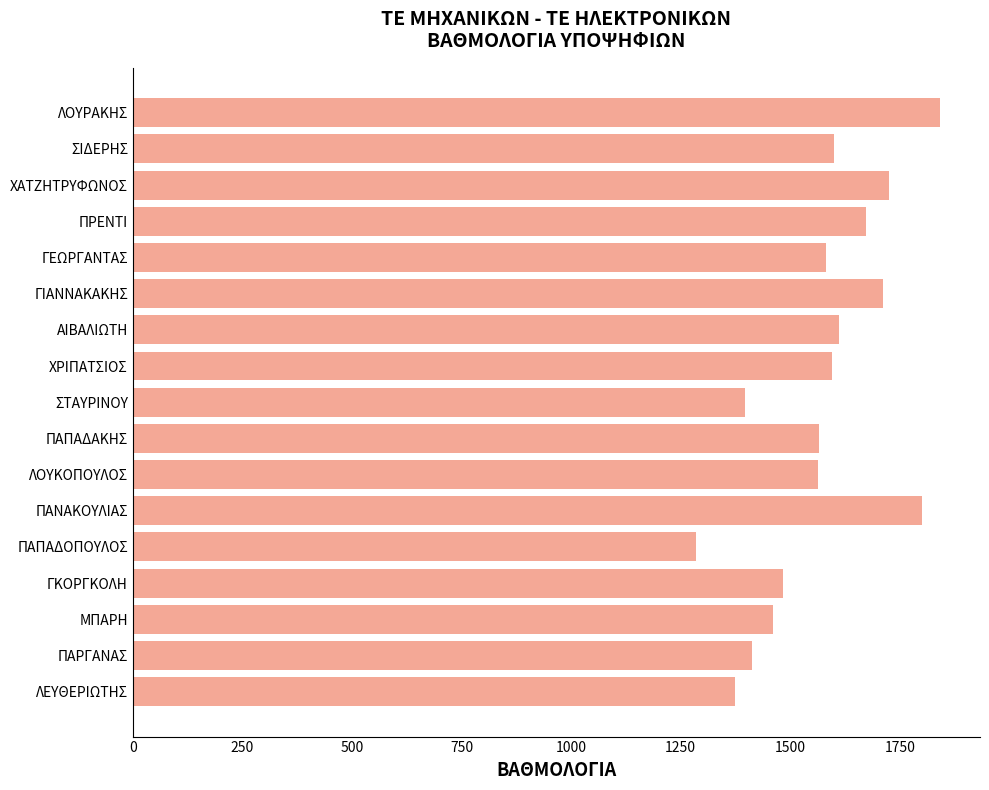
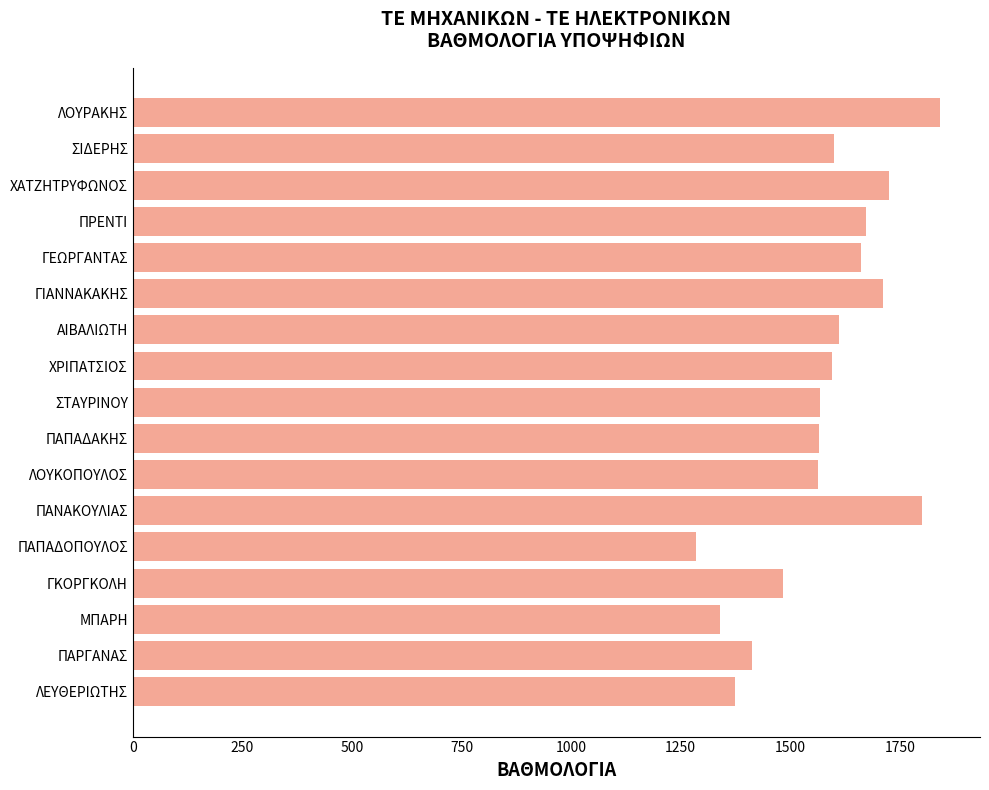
  {
    "ΛΟΥΡΑΚΗΣ": 1840,
    "ΣΙΔΕΡΗΣ": 1600,
    "ΧΑΤΖΗΤΡΥΦΩΝΟΣ": 1730,
    "ΠΡΕΝΤΙ": 1670,
-   "ΓΕΩΡΓΑΝΤΑΣ": 1580,
+   "ΓΕΩΡΓΑΝΤΑΣ": 1660,
    "ΓΙΑΝΝΑΚΑΚΗΣ": 1710,
    "ΑΙΒΑΛΙΩΤΗ": 1610,
    "ΧΡΙΠΑΤΣΙΟΣ": 1600,
-   "ΣΤΑΥΡΙΝΟΥ": 1400,
+   "ΣΤΑΥΡΙΝΟΥ": 1570,
    "ΠΑΠΑΔΑΚΗΣ": 1570,
    "ΛΟΥΚΟΠΟΥΛΟΣ": 1560,
    "ΠΑΝΑΚΟΥΛΙΑΣ": 1800,
    "ΠΑΠΑΔΟΠΟΥΛΟΣ": 1280,
    "ΓΚΟΡΓΚΟΛΗ": 1480,
-   "ΜΠΑΡΗ": 1460,
+   "ΜΠΑΡΗ": 1340,
    "ΠΑΡΓΑΝΑΣ": 1410,
    "ΛΕΥΘΕΡΙΩΤΗΣ": 1370
  }
